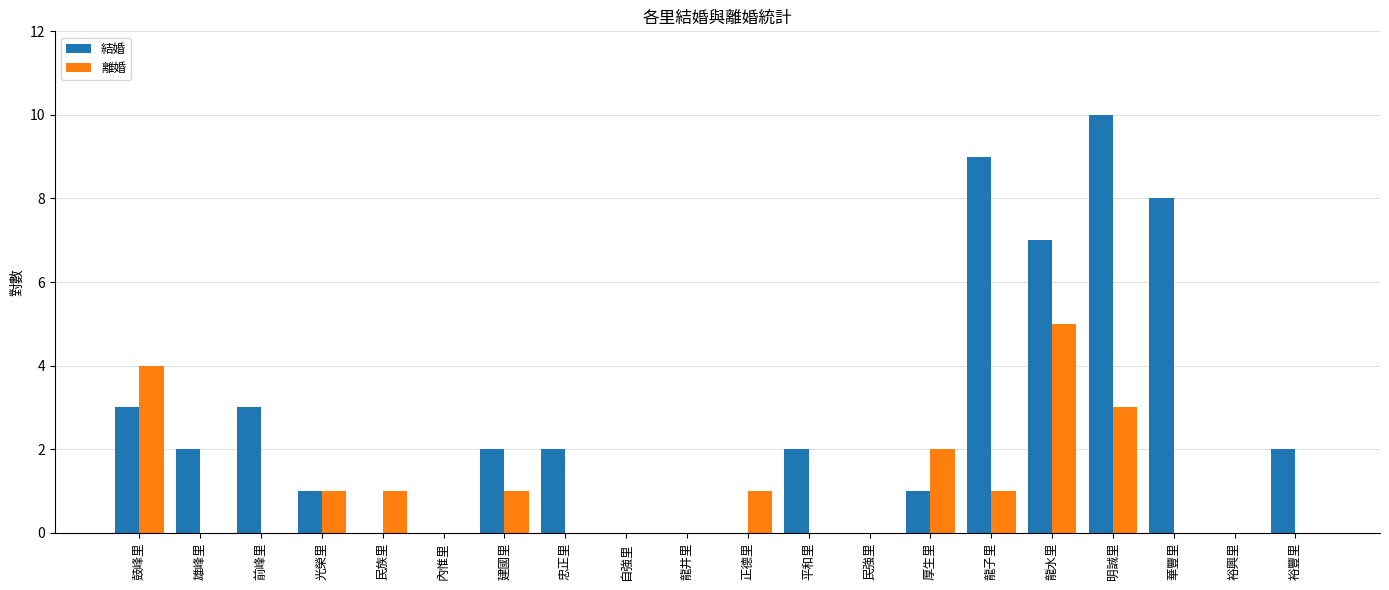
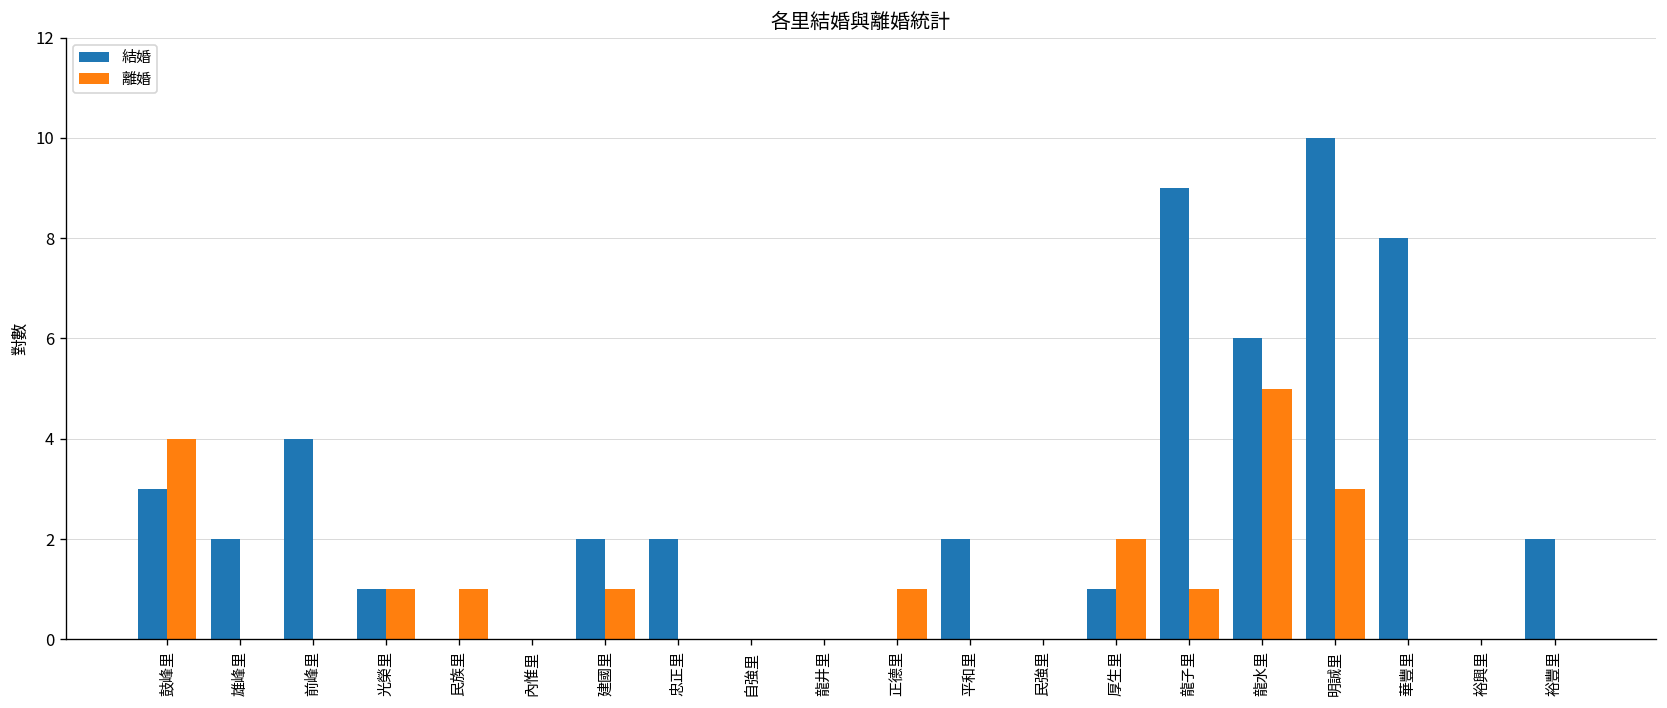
  {
    "結婚": {
      "鼓峰里": 3,
      "雄峰里": 2,
-     "前峰里": 3,
+     "前峰里": 4,
      "光榮里": 1,
      "民族里": 0,
      "內惟里": 0,
      "建國里": 2,
      "忠正里": 2,
      "自強里": 0,
      "龍井里": 0,
      "正德里": 0,
      "平和里": 2,
      "民強里": 0,
      "厚生里": 1,
      "龍子里": 9,
-     "龍水里": 7,
+     "龍水里": 6,
      "明誠里": 10,
      "華豐里": 8,
      "裕興里": 0,
      "裕豐里": 2
    },
    "離婚": {
      "鼓峰里": 4,
      "雄峰里": 0,
      "前峰里": 0,
      "光榮里": 1,
      "民族里": 1,
      "內惟里": 0,
      "建國里": 1,
      "忠正里": 0,
      "自強里": 0,
      "龍井里": 0,
      "正德里": 1,
      "平和里": 0,
      "民強里": 0,
      "厚生里": 2,
      "龍子里": 1,
      "龍水里": 5,
      "明誠里": 3,
      "華豐里": 0,
      "裕興里": 0,
      "裕豐里": 0
    }
  }
